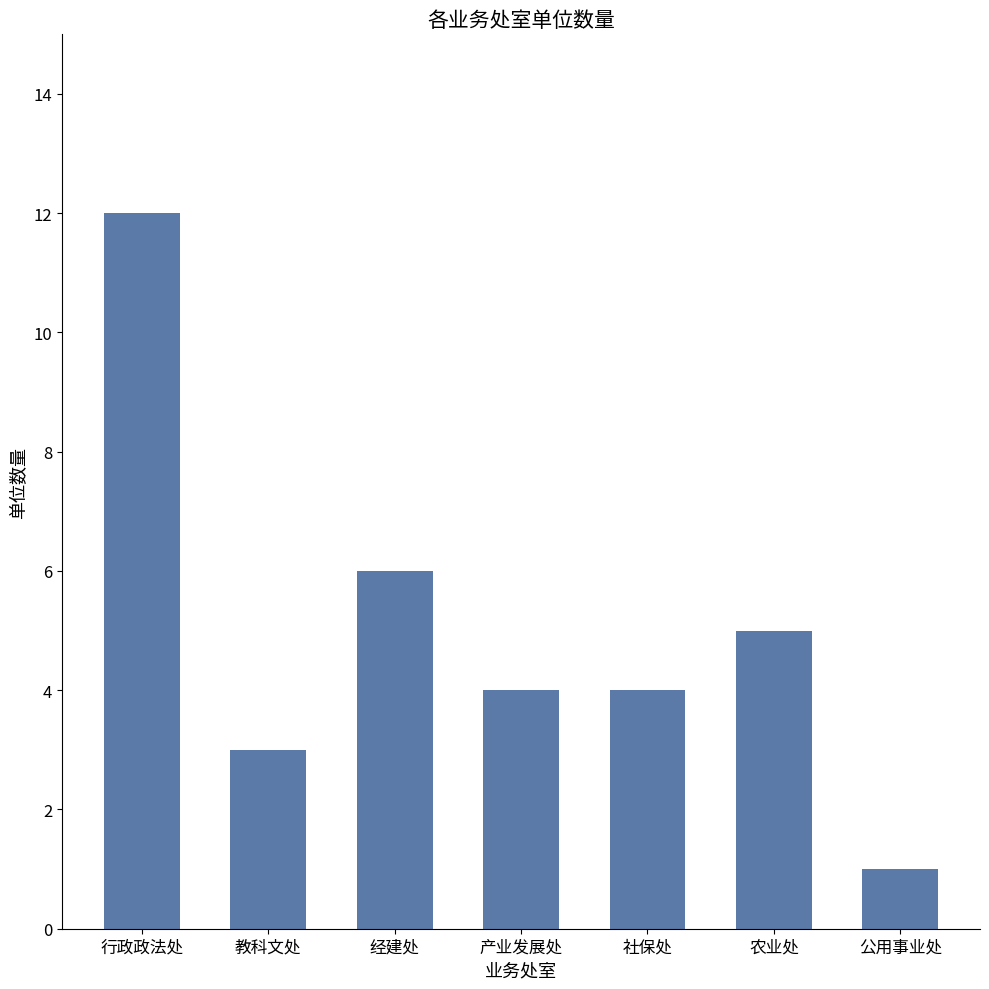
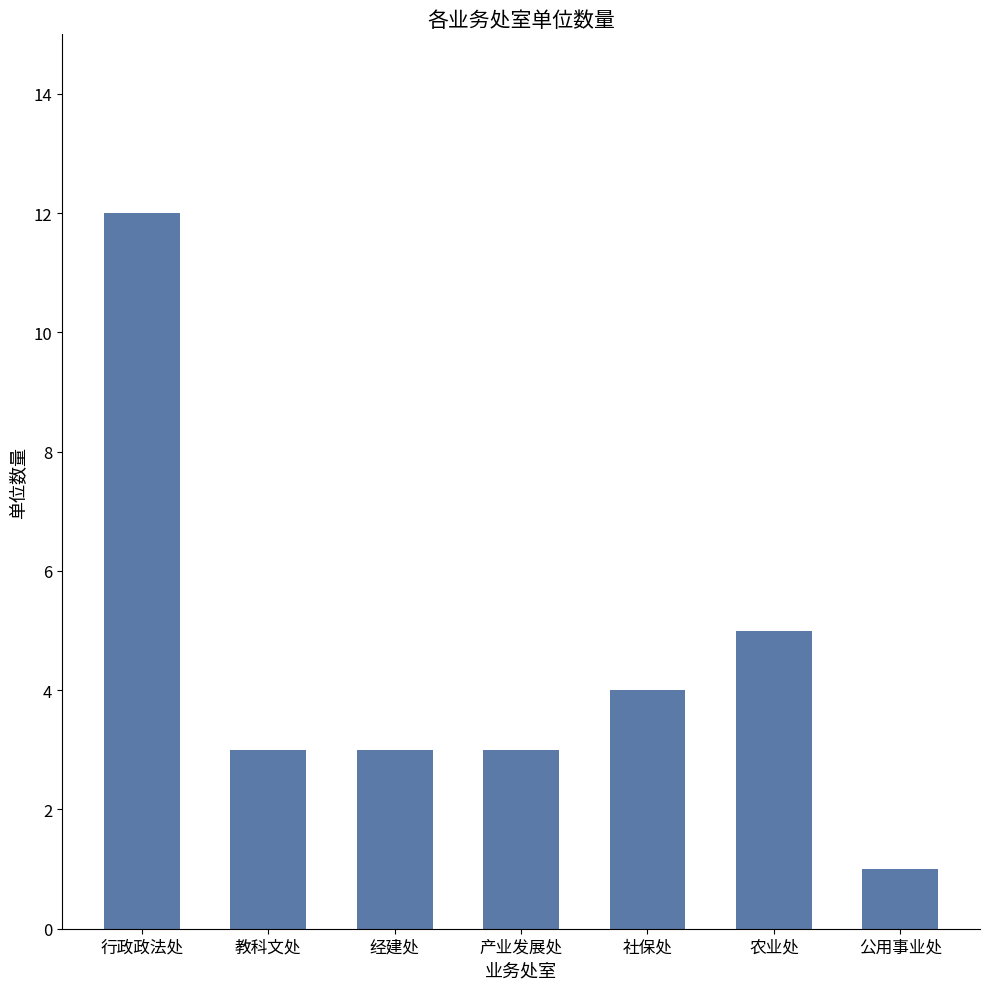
  {
    "行政政法处": 12,
    "教科文处": 3,
-   "经建处": 6,
-   "产业发展处": 4,
+   "经建处": 3,
+   "产业发展处": 3,
    "社保处": 4,
    "农业处": 5,
    "公用事业处": 1
  }
